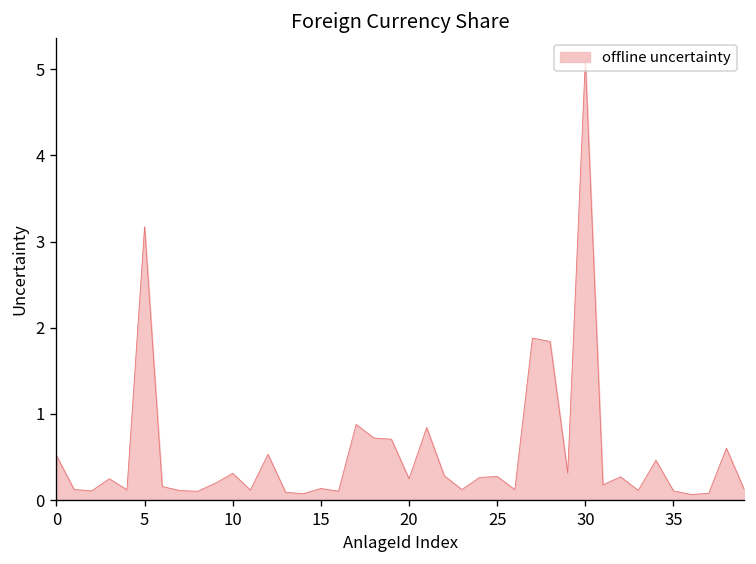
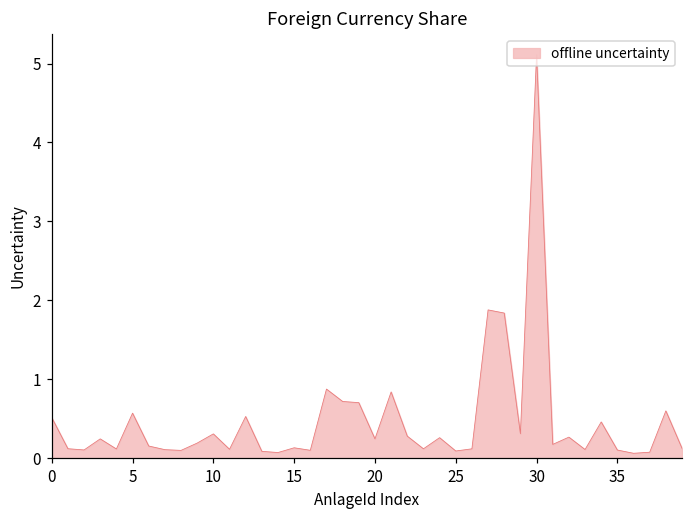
  {
    "0": 0.5,
-   "5": 3.2,
+   "5": 0.6,
    "10": 0.3,
    "15": 0.1,
    "20": 0.2,
-   "25": 0.3,
+   "25": 0.1,
    "35": 0.1
  }
